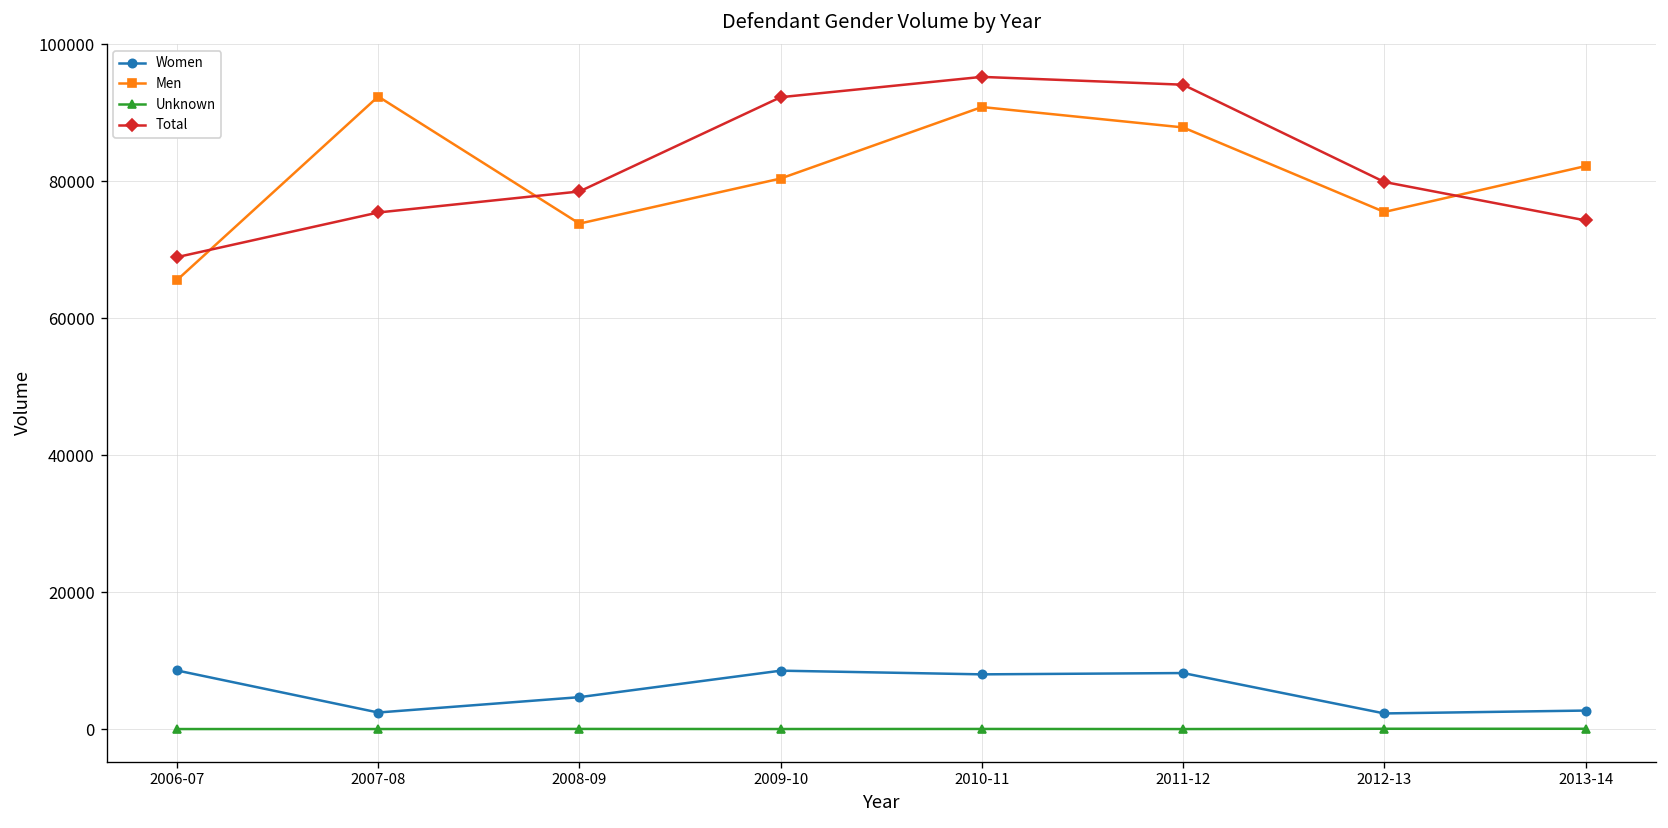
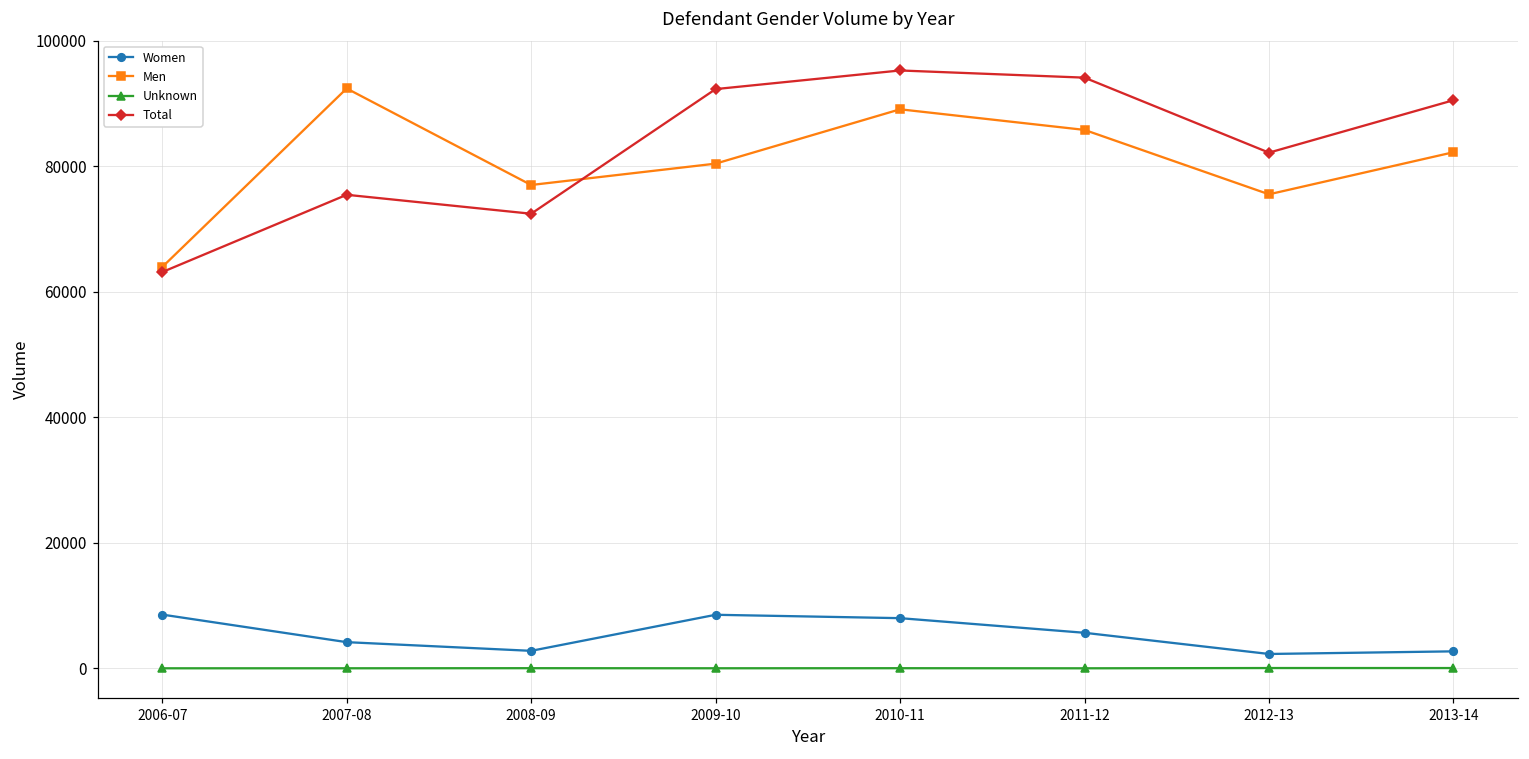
  {
    "Women": {
      "2006-07": 9000,
-     "2007-08": 2000,
-     "2008-09": 5000,
+     "2007-08": 4000,
+     "2008-09": 3000,
      "2009-10": 9000,
      "2010-11": 8000,
-     "2011-12": 8000,
+     "2011-12": 6000,
      "2012-13": 2000,
      "2013-14": 3000
    },
    "Men": {
-     "2006-07": 66000,
+     "2006-07": 64000,
      "2007-08": 92000,
-     "2008-09": 74000,
+     "2008-09": 77000,
      "2009-10": 80000,
-     "2010-11": 91000,
-     "2011-12": 88000,
+     "2010-11": 89000,
+     "2011-12": 86000,
      "2012-13": 76000,
      "2013-14": 82000
    },
    "Unknown": {
      "2006-07": 0,
      "2007-08": 0,
      "2008-09": 0,
      "2009-10": 0,
      "2010-11": 0,
      "2011-12": 0,
      "2012-13": 0,
      "2013-14": 0
    },
    "Total": {
-     "2006-07": 69000,
+     "2006-07": 63000,
      "2007-08": 75000,
-     "2008-09": 79000,
+     "2008-09": 72000,
      "2009-10": 92000,
      "2010-11": 95000,
      "2011-12": 94000,
-     "2012-13": 80000,
-     "2013-14": 74000
+     "2012-13": 82000,
+     "2013-14": 91000
    }
  }
